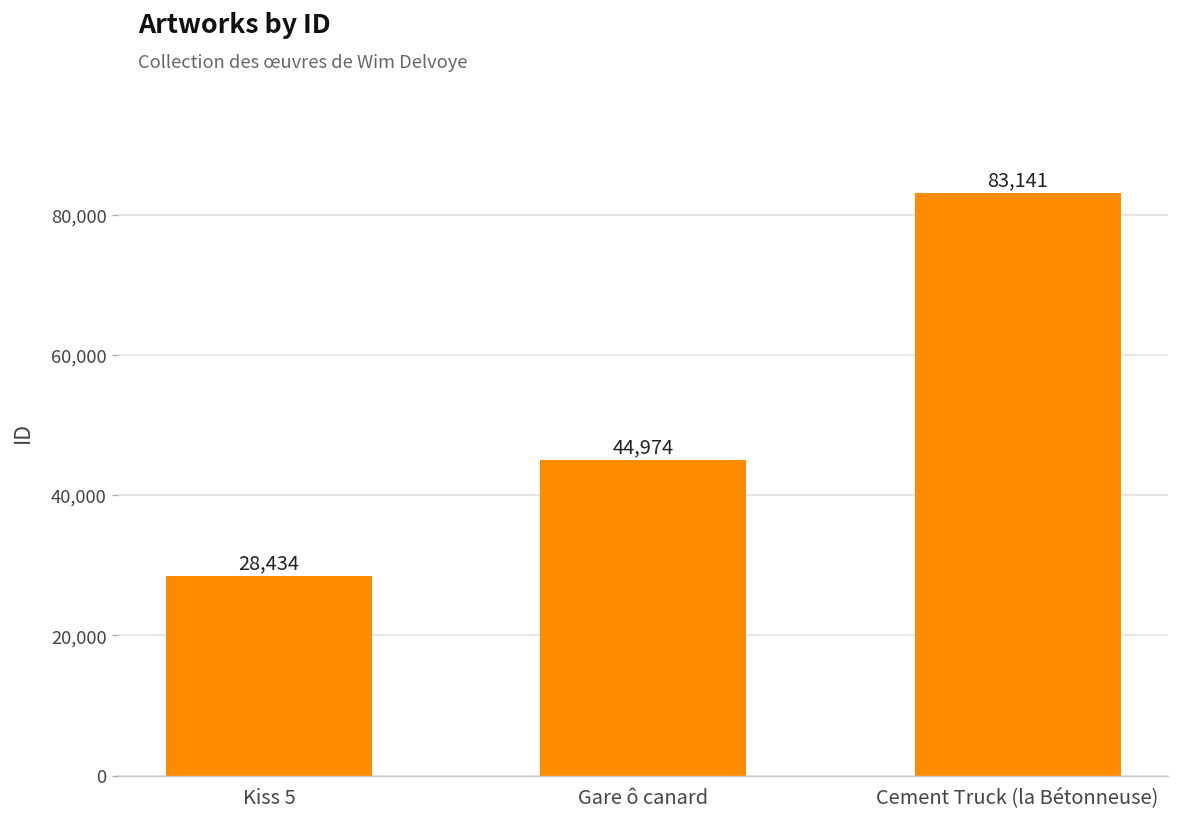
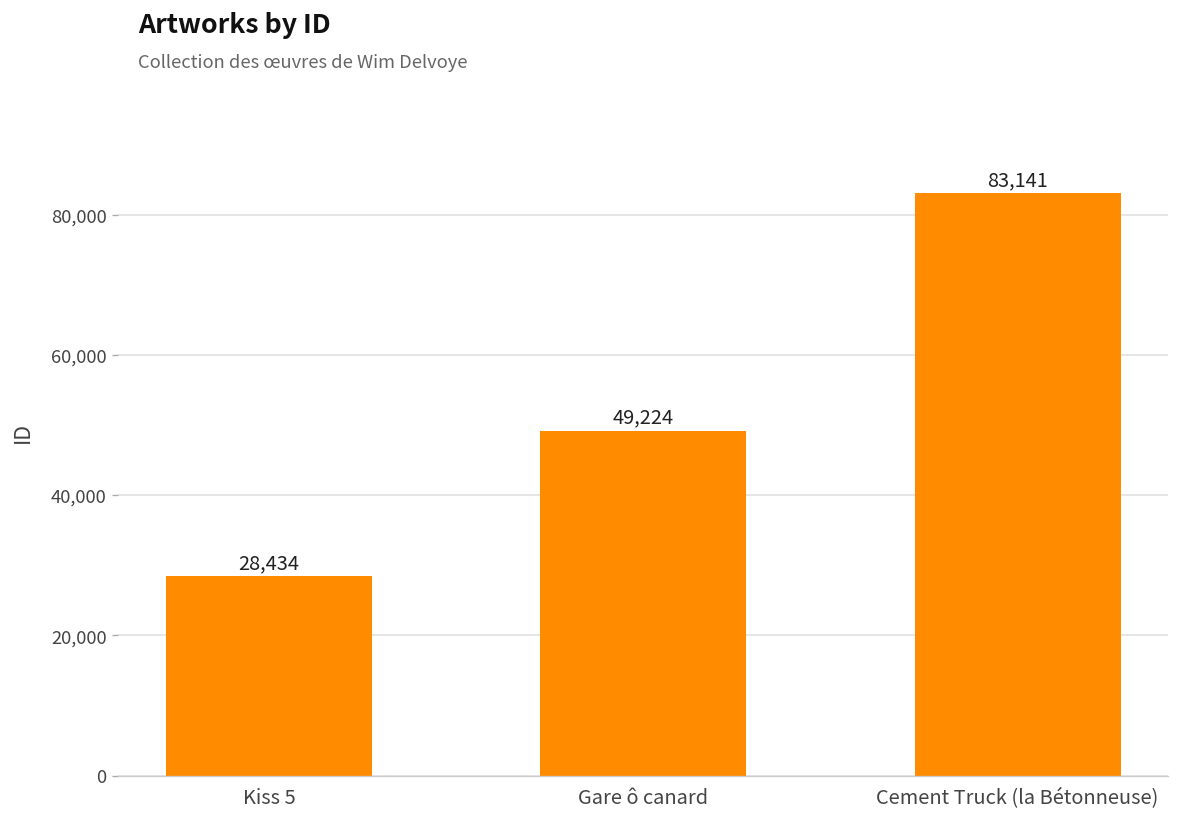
  {
    "Kiss 5": "28,434",
-   "Gare ô canard": "44,974",
+   "Gare ô canard": "49,224",
    "Cement Truck (la Bétonneuse)": "83,141"
  }
